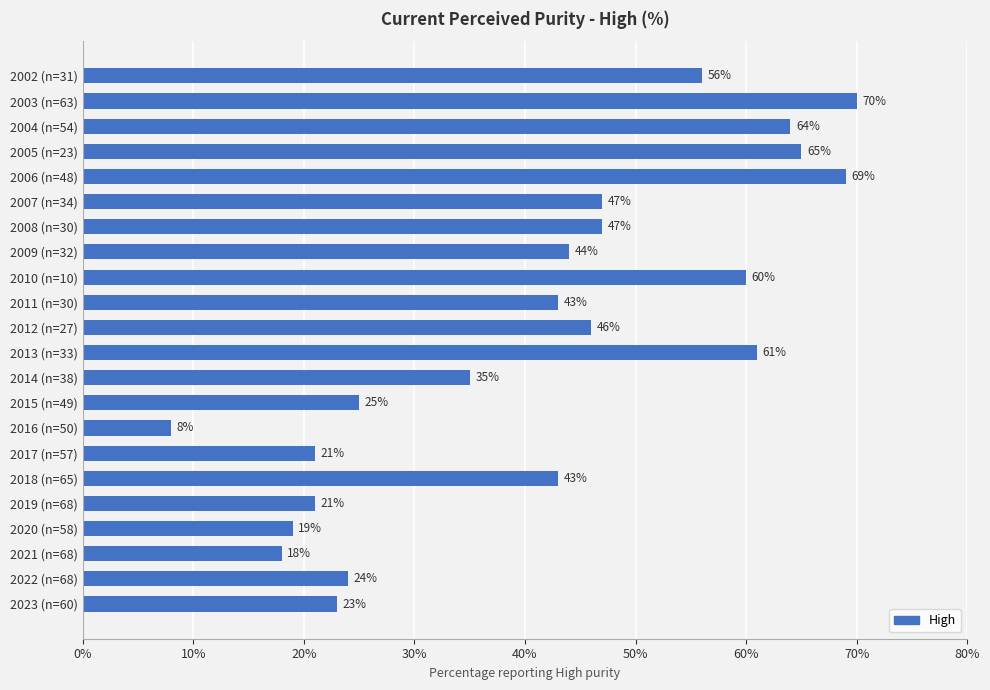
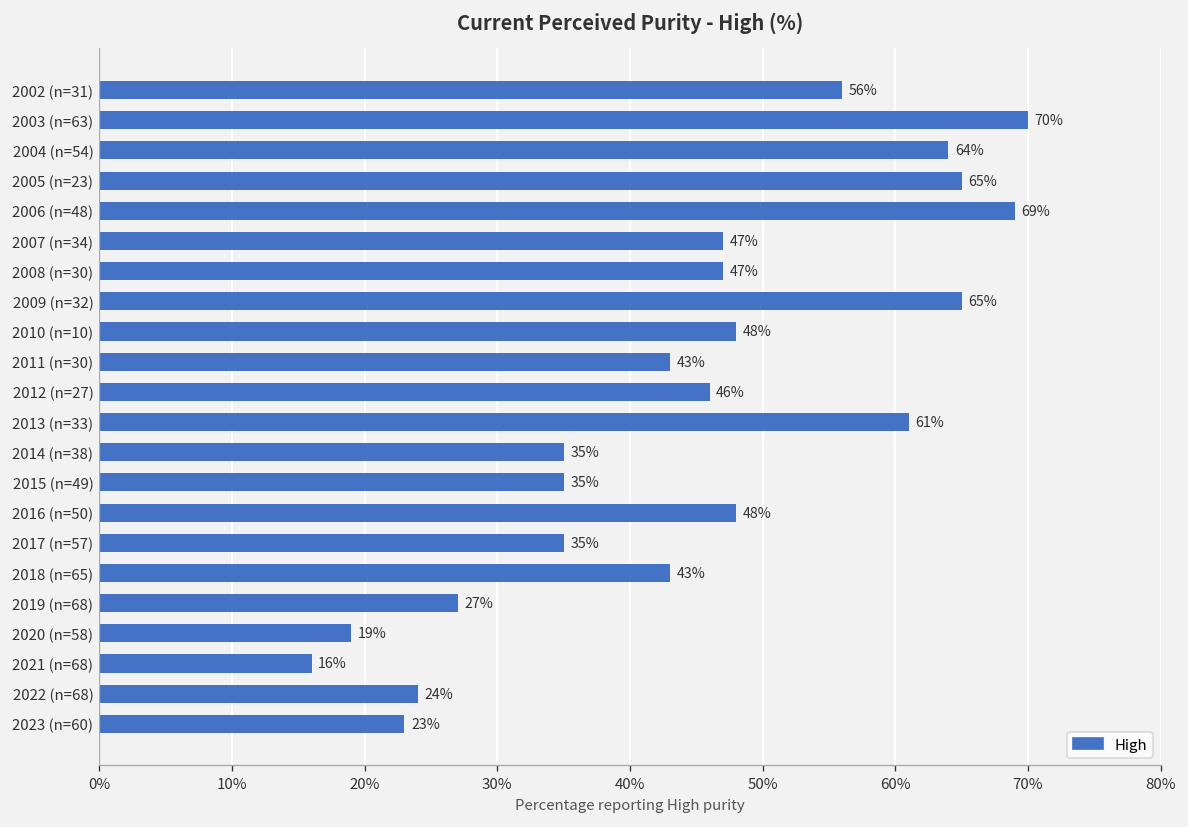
  {
    "2002 (n=31)": "56%",
    "2003 (n=63)": "70%",
    "2004 (n=54)": "64%",
    "2005 (n=23)": "65%",
    "2006 (n=48)": "69%",
    "2007 (n=34)": "47%",
    "2008 (n=30)": "47%",
-   "2009 (n=32)": "44%",
-   "2010 (n=10)": "60%",
+   "2009 (n=32)": "65%",
+   "2010 (n=10)": "48%",
    "2011 (n=30)": "43%",
    "2012 (n=27)": "46%",
    "2013 (n=33)": "61%",
    "2014 (n=38)": "35%",
-   "2015 (n=49)": "25%",
-   "2016 (n=50)": "8%",
-   "2017 (n=57)": "21%",
+   "2015 (n=49)": "35%",
+   "2016 (n=50)": "48%",
+   "2017 (n=57)": "35%",
    "2018 (n=65)": "43%",
-   "2019 (n=68)": "21%",
+   "2019 (n=68)": "27%",
    "2020 (n=58)": "19%",
-   "2021 (n=68)": "18%",
+   "2021 (n=68)": "16%",
    "2022 (n=68)": "24%",
    "2023 (n=60)": "23%"
  }
